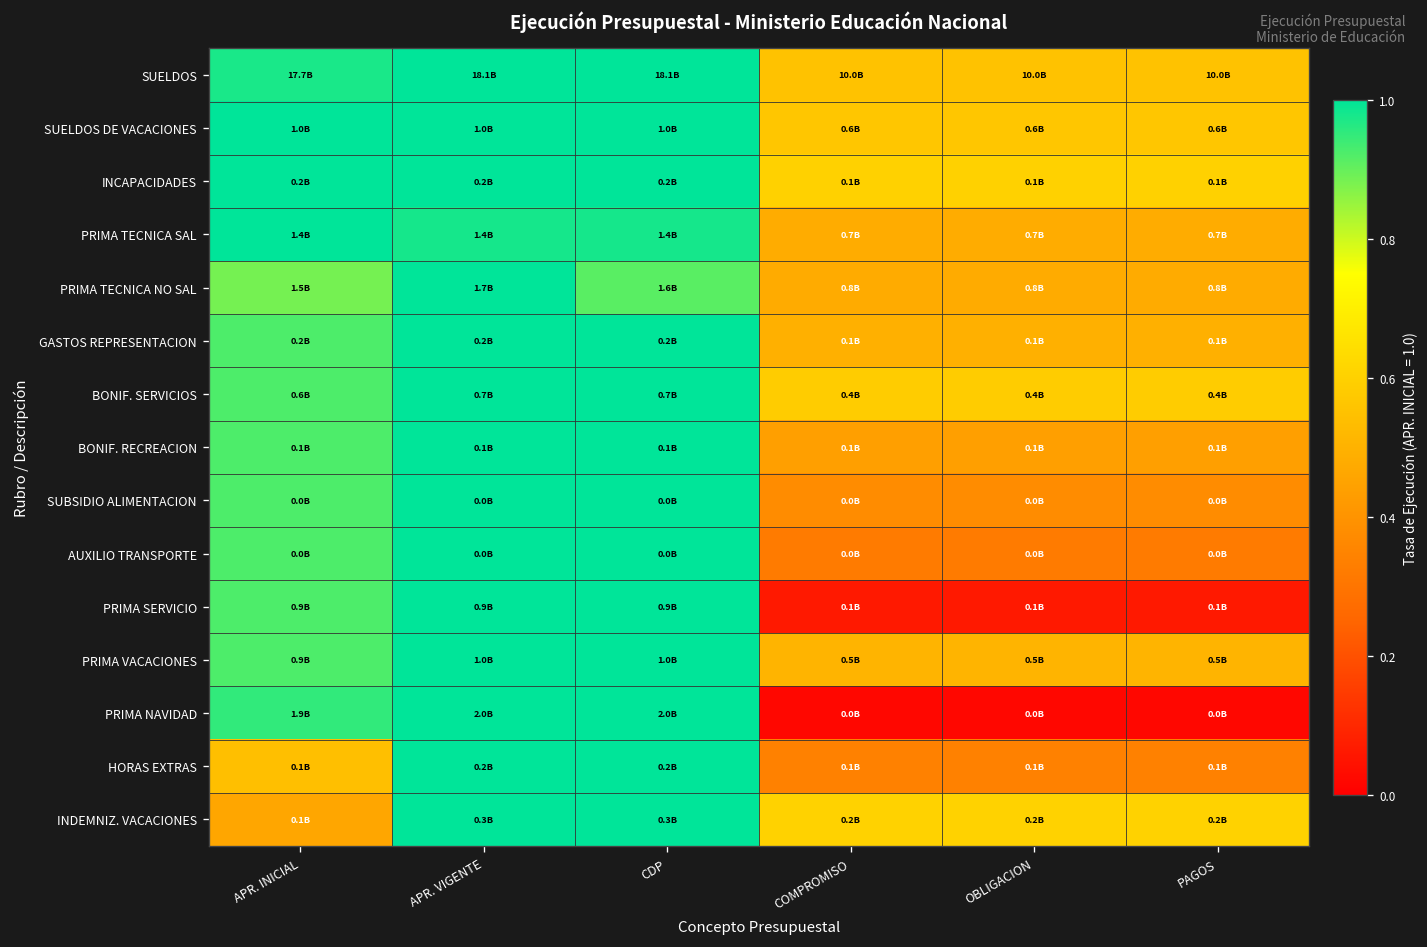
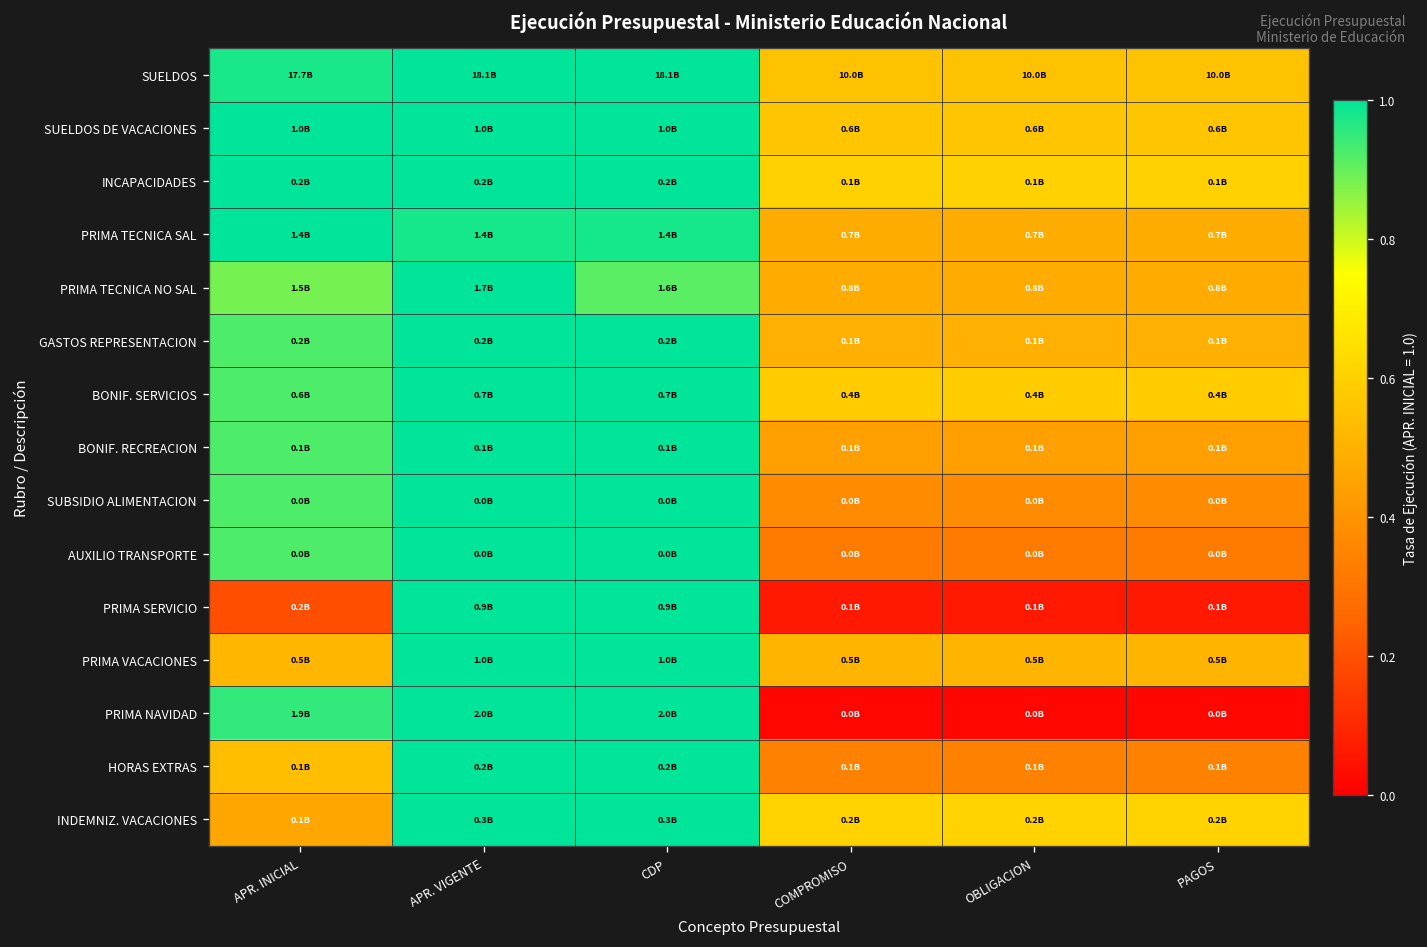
  {
    "SUELDOS": {
      "APR. INICIAL": "17.7B",
      "APR. VIGENTE": "18.1B",
      "CDP": "18.1B",
      "COMPROMISO": "10.0B",
      "OBLIGACION": "10.0B",
      "PAGOS": "10.0B"
    },
    "SUELDOS DE VACACIONES": {
      "APR. INICIAL": "1.0B",
      "APR. VIGENTE": "1.0B",
      "CDP": "1.0B",
      "COMPROMISO": "0.6B",
      "OBLIGACION": "0.6B",
      "PAGOS": "0.6B"
    },
    "INCAPACIDADES": {
      "APR. INICIAL": "0.2B",
      "APR. VIGENTE": "0.2B",
      "CDP": "0.2B",
      "COMPROMISO": "0.1B",
      "OBLIGACION": "0.1B",
      "PAGOS": "0.1B"
    },
    "PRIMA TECNICA SAL": {
      "APR. INICIAL": "1.4B",
      "APR. VIGENTE": "1.4B",
      "CDP": "1.4B",
      "COMPROMISO": "0.7B",
      "OBLIGACION": "0.7B",
      "PAGOS": "0.7B"
    },
    "PRIMA TECNICA NO SAL": {
      "APR. INICIAL": "1.5B",
      "APR. VIGENTE": "1.7B",
      "CDP": "1.6B",
      "COMPROMISO": "0.8B",
      "OBLIGACION": "0.8B",
      "PAGOS": "0.8B"
    },
    "GASTOS REPRESENTACION": {
      "APR. INICIAL": "0.2B",
      "APR. VIGENTE": "0.2B",
      "CDP": "0.2B",
      "COMPROMISO": "0.1B",
      "OBLIGACION": "0.1B",
      "PAGOS": "0.1B"
    },
    "BONIF. SERVICIOS": {
      "APR. INICIAL": "0.6B",
      "APR. VIGENTE": "0.7B",
      "CDP": "0.7B",
      "COMPROMISO": "0.4B",
      "OBLIGACION": "0.4B",
      "PAGOS": "0.4B"
    },
    "BONIF. RECREACION": {
      "APR. INICIAL": "0.1B",
      "APR. VIGENTE": "0.1B",
      "CDP": "0.1B",
      "COMPROMISO": "0.1B",
      "OBLIGACION": "0.1B",
      "PAGOS": "0.1B"
    },
    "SUBSIDIO ALIMENTACION": {
      "APR. INICIAL": "0.0B",
      "APR. VIGENTE": "0.0B",
      "CDP": "0.0B",
      "COMPROMISO": "0.0B",
      "OBLIGACION": "0.0B",
      "PAGOS": "0.0B"
    },
    "AUXILIO TRANSPORTE": {
      "APR. INICIAL": "0.0B",
      "APR. VIGENTE": "0.0B",
      "CDP": "0.0B",
      "COMPROMISO": "0.0B",
      "OBLIGACION": "0.0B",
      "PAGOS": "0.0B"
    },
    "PRIMA SERVICIO": {
-     "APR. INICIAL": "0.9B",
+     "APR. INICIAL": "0.2B",
      "APR. VIGENTE": "0.9B",
      "CDP": "0.9B",
      "COMPROMISO": "0.1B",
      "OBLIGACION": "0.1B",
      "PAGOS": "0.1B"
    },
    "PRIMA VACACIONES": {
-     "APR. INICIAL": "0.9B",
+     "APR. INICIAL": "0.5B",
      "APR. VIGENTE": "1.0B",
      "CDP": "1.0B",
      "COMPROMISO": "0.5B",
      "OBLIGACION": "0.5B",
      "PAGOS": "0.5B"
    },
    "PRIMA NAVIDAD": {
      "APR. INICIAL": "1.9B",
      "APR. VIGENTE": "2.0B",
      "CDP": "2.0B",
      "COMPROMISO": "0.0B",
      "OBLIGACION": "0.0B",
      "PAGOS": "0.0B"
    },
    "HORAS EXTRAS": {
      "APR. INICIAL": "0.1B",
      "APR. VIGENTE": "0.2B",
      "CDP": "0.2B",
      "COMPROMISO": "0.1B",
      "OBLIGACION": "0.1B",
      "PAGOS": "0.1B"
    },
    "INDEMNIZ. VACACIONES": {
      "APR. INICIAL": "0.1B",
      "APR. VIGENTE": "0.3B",
      "CDP": "0.3B",
      "COMPROMISO": "0.2B",
      "OBLIGACION": "0.2B",
      "PAGOS": "0.2B"
    }
  }
